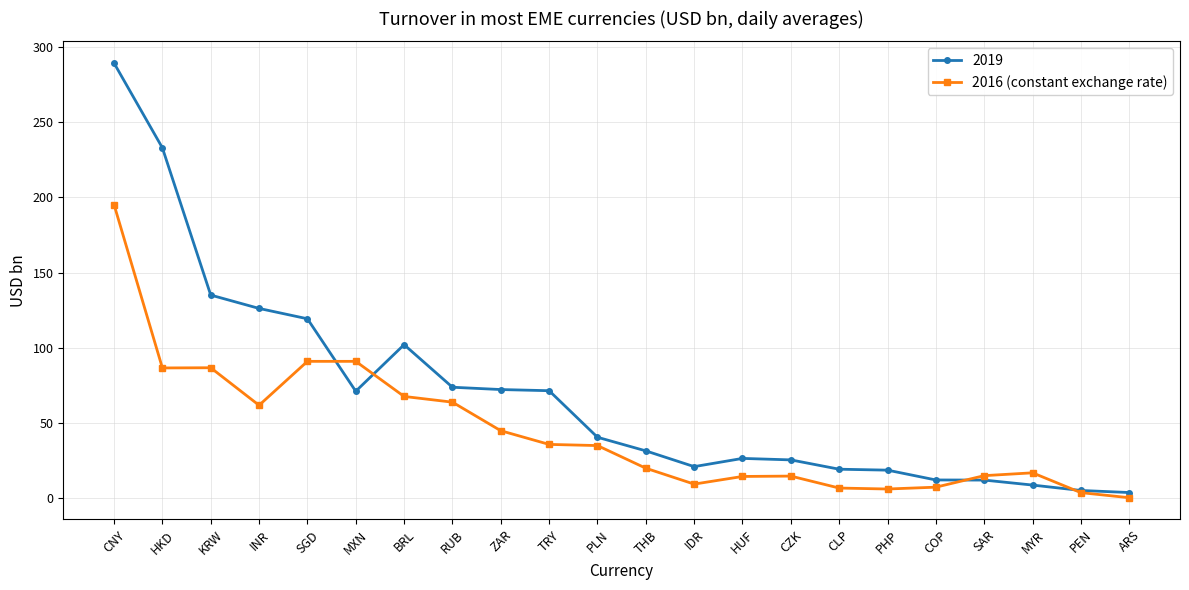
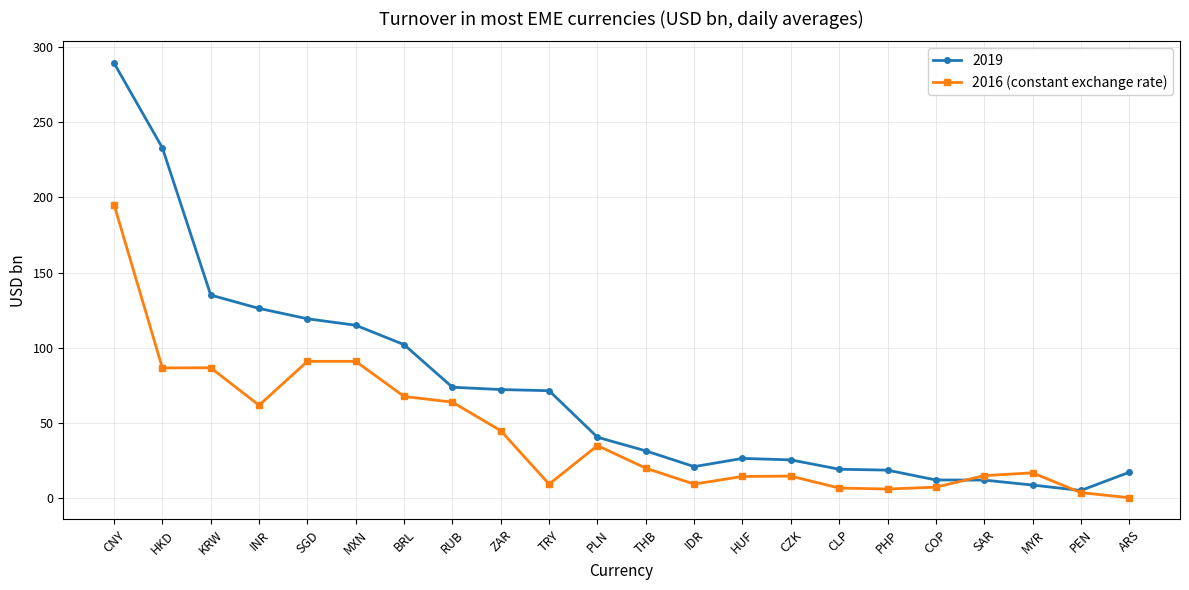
  {
    "2019": {
      "CNY": 289,
      "HKD": 233,
      "KRW": 135,
      "INR": 126,
      "SGD": 119,
-     "MXN": 71,
+     "MXN": 115,
      "BRL": 102,
      "RUB": 74,
      "ZAR": 72,
      "TRY": 72,
      "PLN": 41,
      "THB": 32,
      "IDR": 21,
      "HUF": 27,
      "CZK": 26,
      "CLP": 19,
      "PHP": 19,
      "COP": 12,
      "SAR": 12,
      "MYR": 9,
-     "ARS": 4
+     "ARS": 17
    },
    "2016 (constant exchange rate)": {
      "CNY": 195,
      "HKD": 87,
      "KRW": 87,
      "INR": 62,
      "SGD": 91,
      "MXN": 91,
      "BRL": 68,
      "RUB": 64,
      "ZAR": 45,
-     "TRY": 36,
+     "TRY": 10,
      "PLN": 35,
      "THB": 20,
      "IDR": 10,
      "HUF": 15,
      "CZK": 15,
      "CLP": 7,
      "PHP": 6,
      "COP": 8,
      "SAR": 15,
      "MYR": 17,
      "ARS": 1
    }
  }
